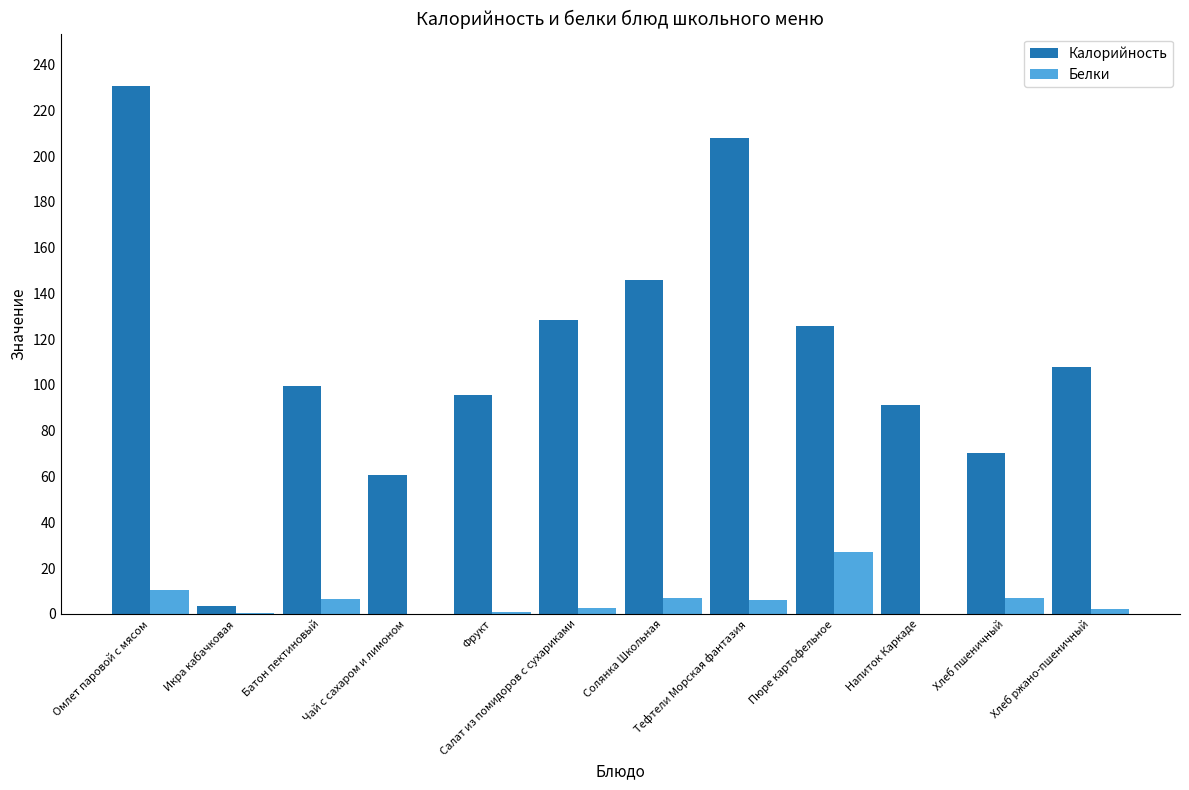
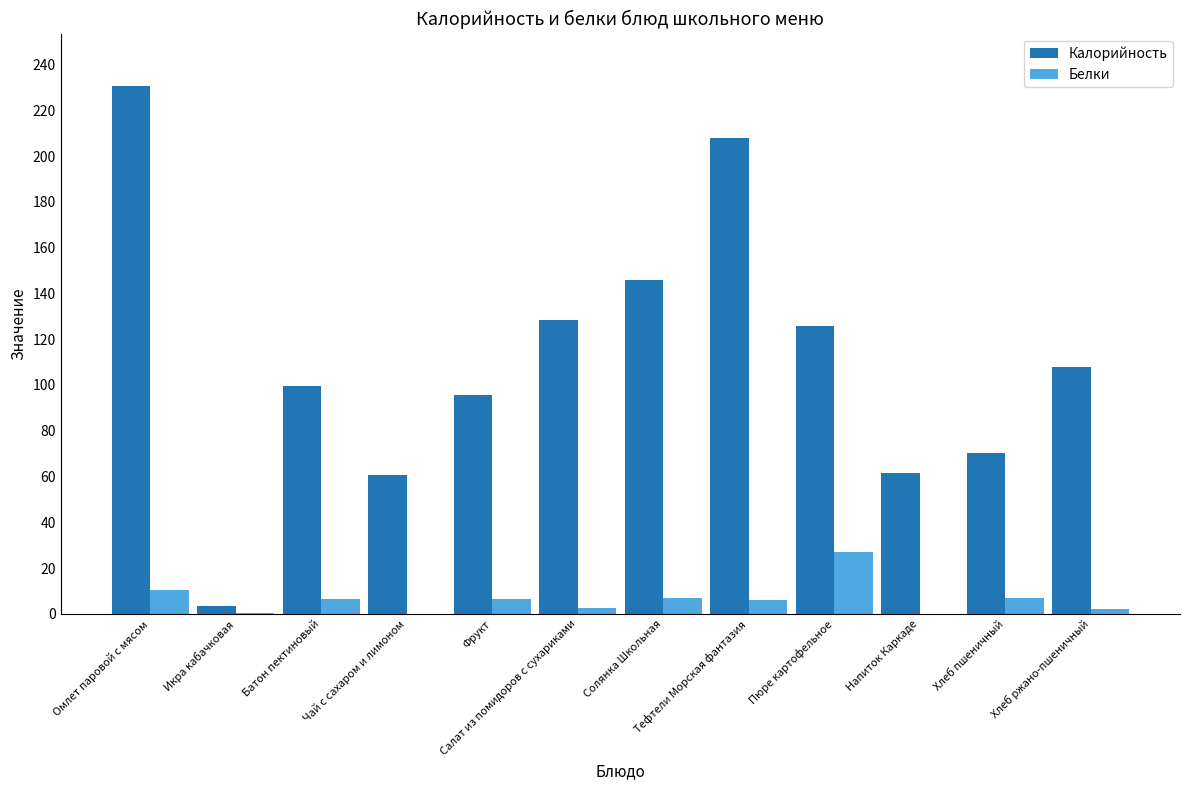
  {
    "Калорийность": {
      "Омлет паровой с мясом": 230,
      "Икра кабачковая": 3,
      "Батон пектиновый": 99,
      "Чай с сахаром и лимоном": 61,
      "Фрукт": 96,
      "Салат из помидоров с сухариками": 128,
      "Солянка Школьная": 146,
      "Тефтели Морская фантазия": 208,
      "Пюре картофельное": 126,
-     "Напиток Каркаде": 91,
+     "Напиток Каркаде": 62,
      "Хлеб пшеничный": 70,
      "Хлеб ржано-пшеничный": 108
    },
    "Белки": {
      "Омлет паровой с мясом": 11,
      "Батон пектиновый": 7,
-     "Фрукт": 1,
+     "Фрукт": 7,
      "Салат из помидоров с сухариками": 3,
      "Солянка Школьная": 7,
      "Тефтели Морская фантазия": 6,
      "Пюре картофельное": 27,
      "Хлеб пшеничный": 7,
      "Хлеб ржано-пшеничный": 2
    }
  }
